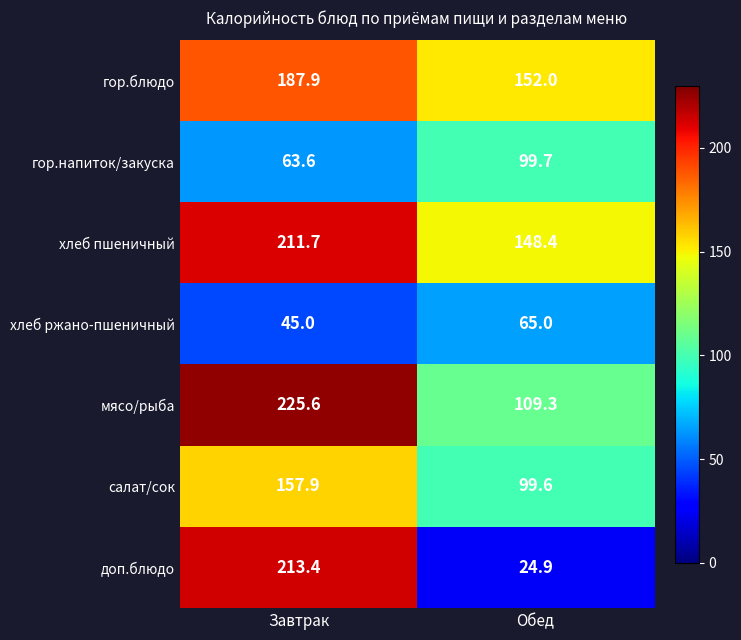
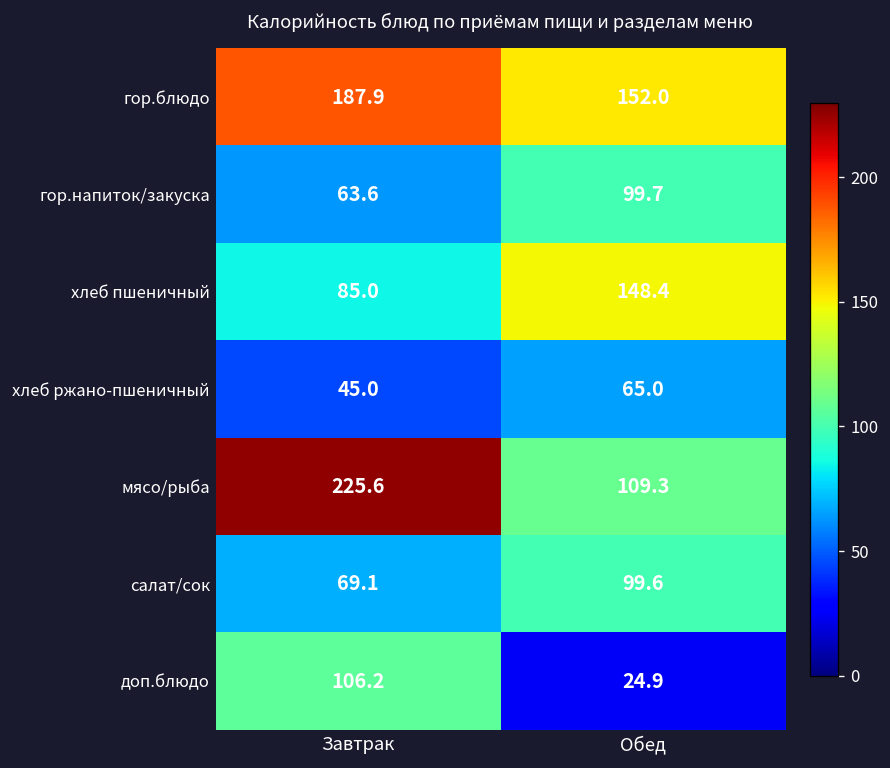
  {
    "гор.блюдо": {
      "Завтрак": 187.9,
      "Обед": 152.0
    },
    "гор.напиток/закуска": {
      "Завтрак": 63.6,
      "Обед": 99.7
    },
    "хлеб пшеничный": {
-     "Завтрак": 211.7,
+     "Завтрак": 85.0,
      "Обед": 148.4
    },
    "хлеб ржано-пшеничный": {
      "Завтрак": 45.0,
      "Обед": 65.0
    },
    "мясо/рыба": {
      "Завтрак": 225.6,
      "Обед": 109.3
    },
    "салат/сок": {
-     "Завтрак": 157.9,
+     "Завтрак": 69.1,
      "Обед": 99.6
    },
    "доп.блюдо": {
-     "Завтрак": 213.4,
+     "Завтрак": 106.2,
      "Обед": 24.9
    }
  }
